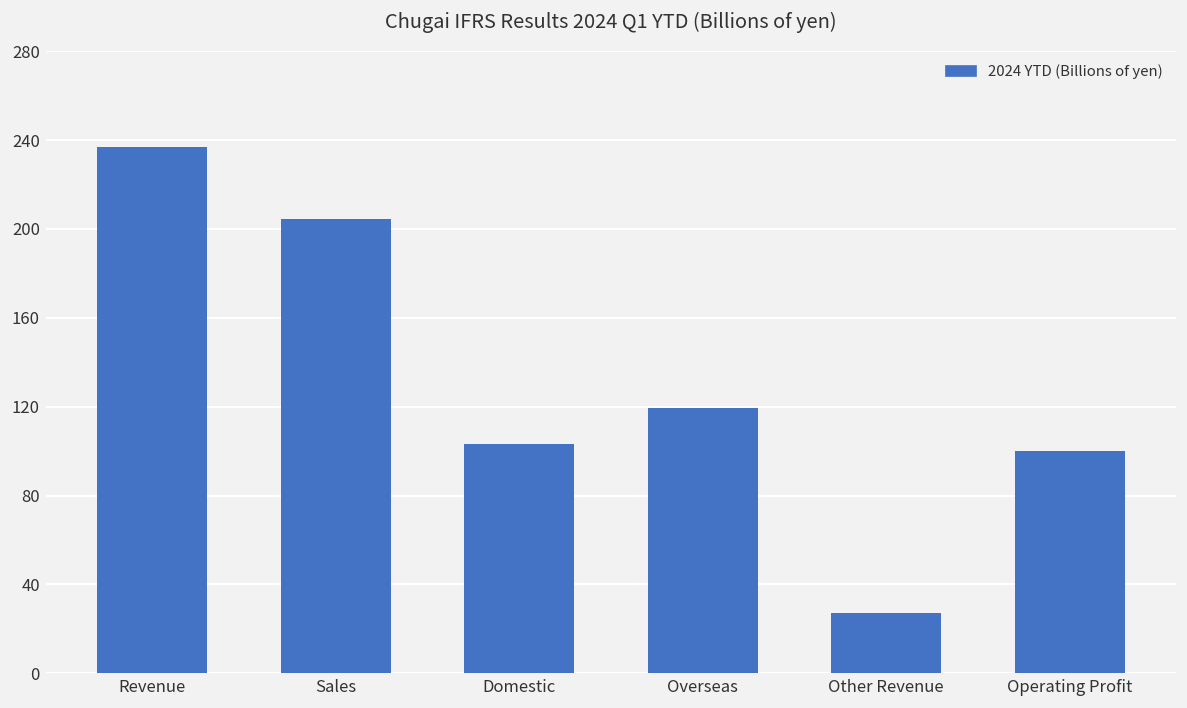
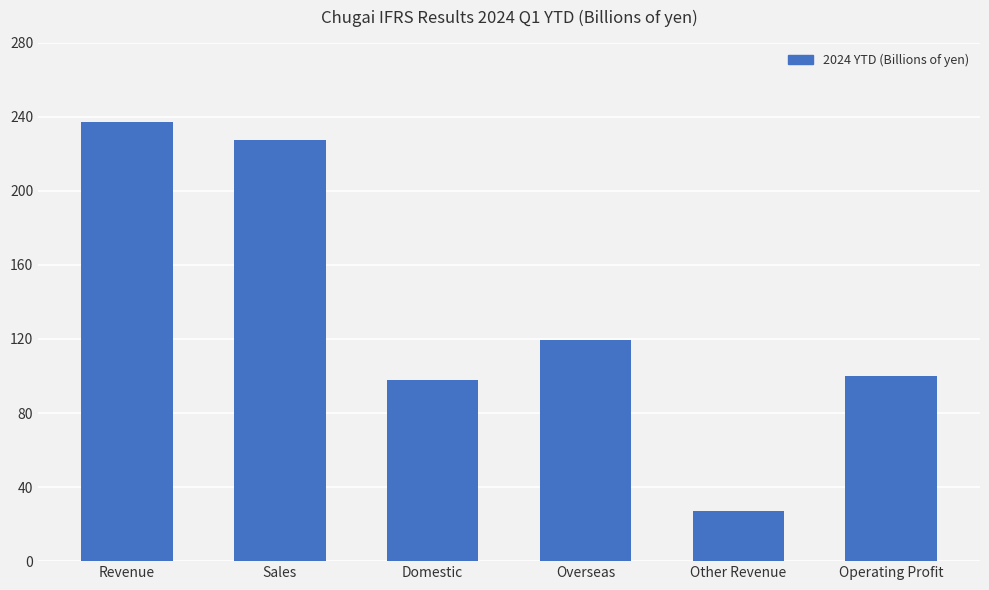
  {
    "Revenue": 237,
-   "Sales": 205,
-   "Domestic": 103,
+   "Sales": 228,
+   "Domestic": 98,
    "Overseas": 120,
    "Other Revenue": 27,
    "Operating Profit": 100
  }
